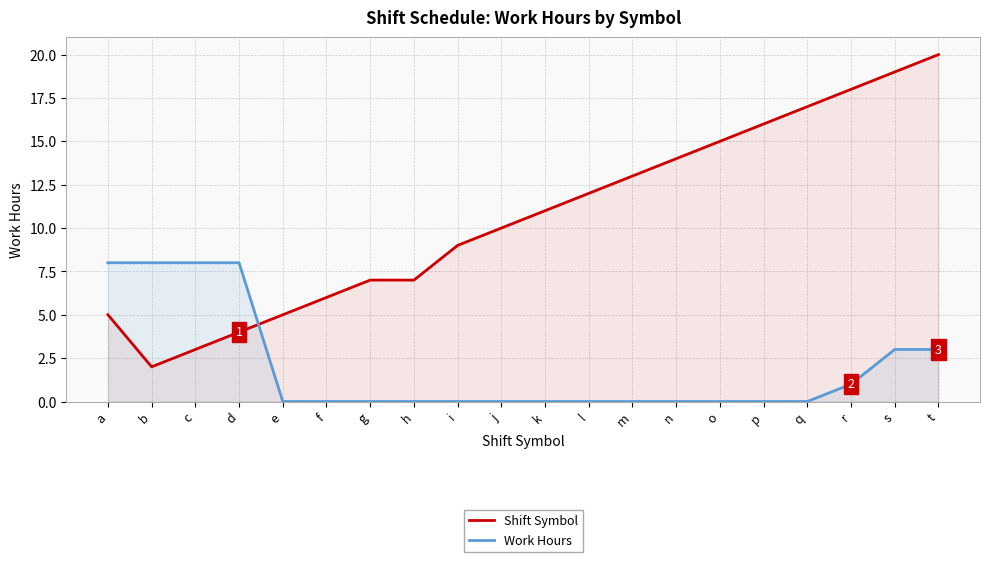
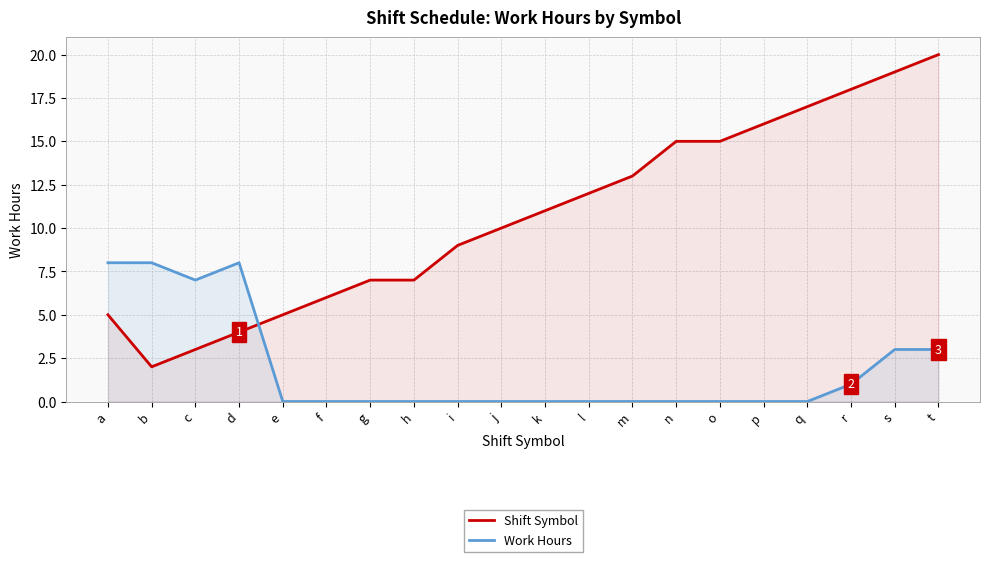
  {
    "Shift Symbol": {
      "a": 5,
      "b": 2,
      "c": 3,
      "e": 5,
      "f": 6,
      "g": 7,
      "h": 7,
      "i": 9,
      "j": 10,
      "k": 11,
      "l": 12,
      "m": 13,
-     "n": 14,
+     "n": 15,
      "o": 15,
      "p": 16,
      "q": 17,
      "r": 18,
      "s": 19,
      "t": 20
    },
    "Work Hours": {
      "a": 8,
      "b": 8,
-     "c": 8,
+     "c": 7,
      "d": 8,
      "e": 0,
      "f": 0,
      "g": 0,
      "h": 0,
      "i": 0,
      "j": 0,
      "k": 0,
      "l": 0,
      "m": 0,
      "n": 0,
      "o": 0,
      "p": 0,
      "q": 0,
      "s": 3
    }
  }
